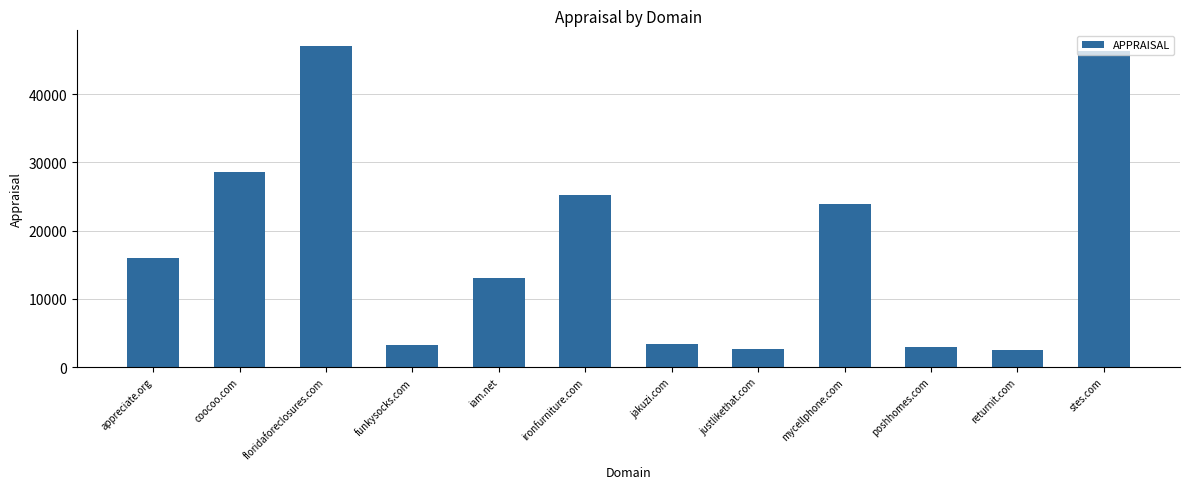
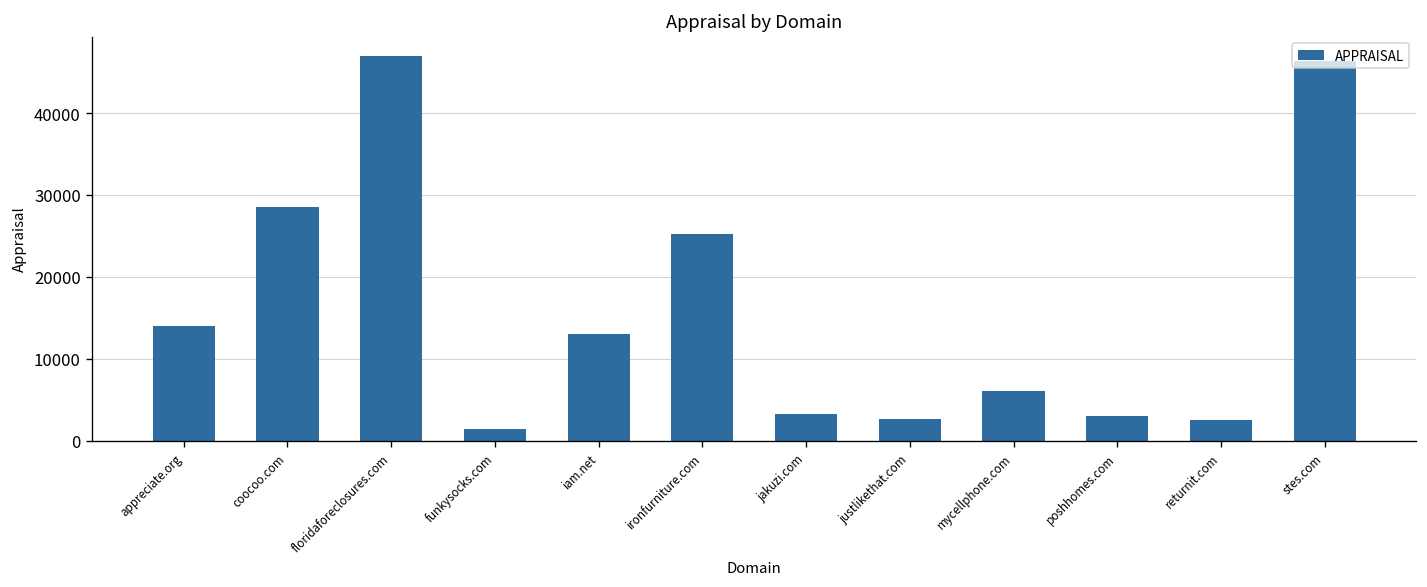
  {
-   "appreciate.org": 16000,
+   "appreciate.org": 14000,
    "coocoo.com": 29000,
    "floridaforeclosures.com": 47000,
-   "funkysocks.com": 3000,
+   "funkysocks.com": 1000,
    "iam.net": 13000,
    "ironfurniture.com": 25000,
    "jakuzi.com": 3000,
    "justlikethat.com": 3000,
-   "mycellphone.com": 24000,
+   "mycellphone.com": 6000,
    "poshhomes.com": 3000,
    "returnit.com": 3000
  }
